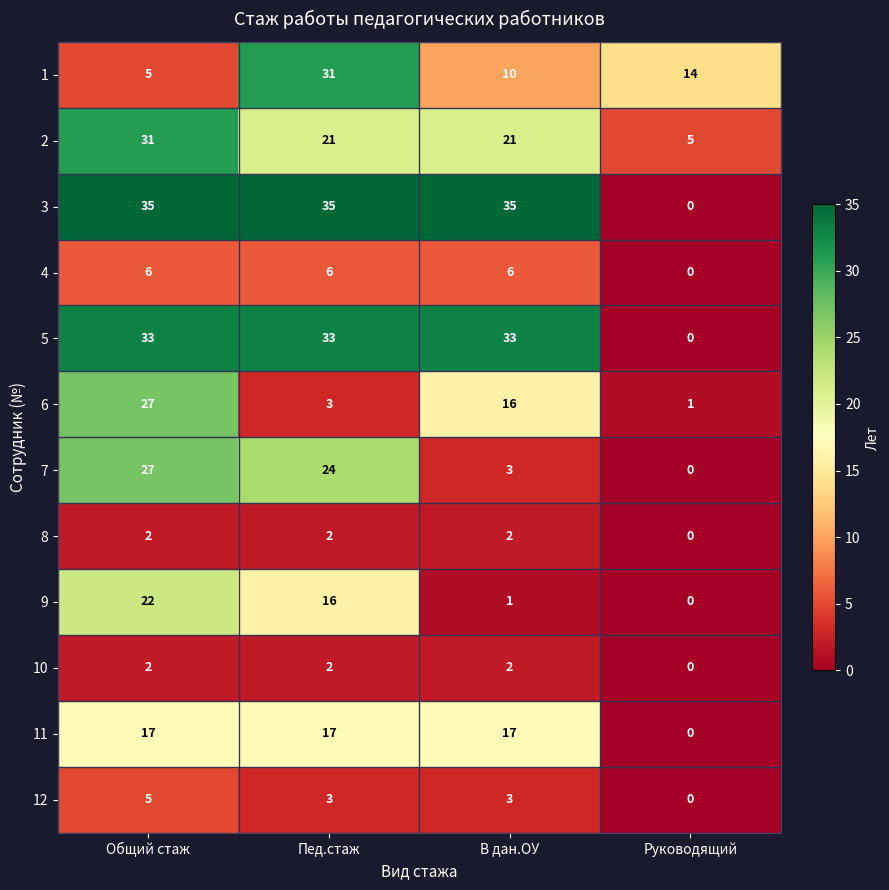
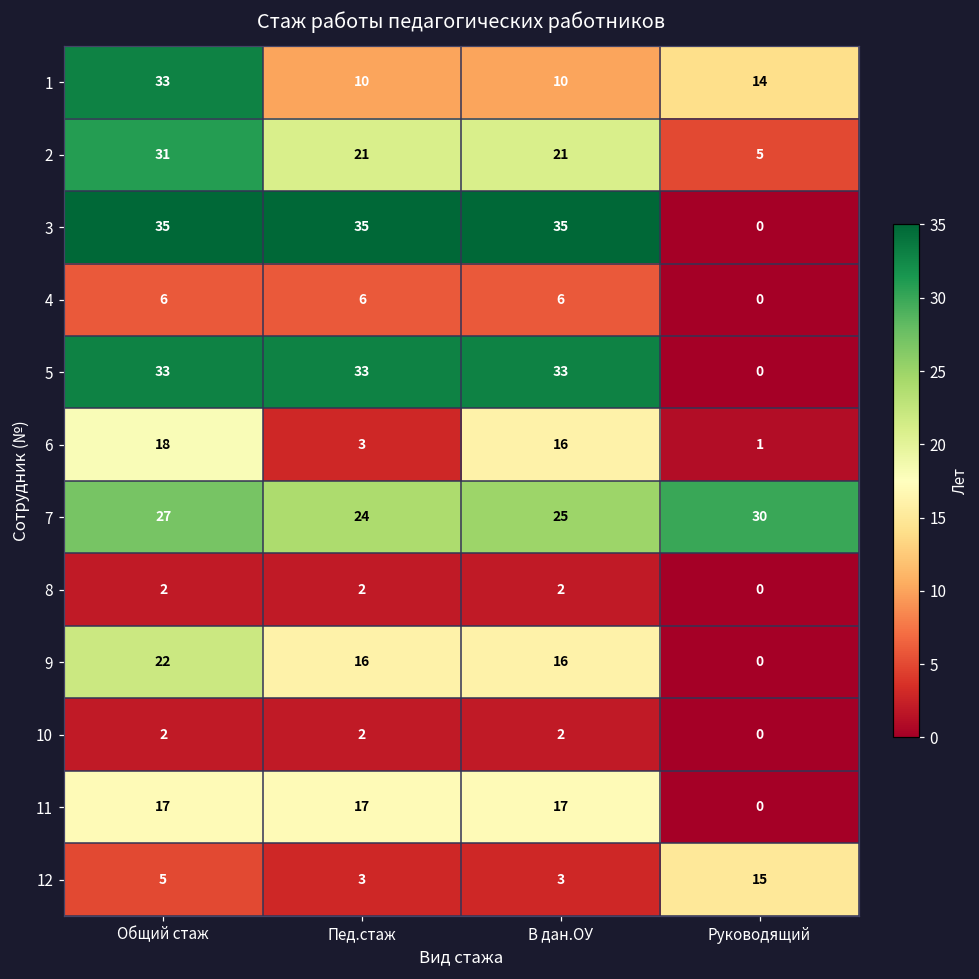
  {
    "1": {
-     "Общий стаж": 5,
-     "Пед.стаж": 31,
+     "Общий стаж": 33,
+     "Пед.стаж": 10,
      "В дан.ОУ": 10,
      "Руководящий": 14
    },
    "2": {
      "Общий стаж": 31,
      "Пед.стаж": 21,
      "В дан.ОУ": 21,
      "Руководящий": 5
    },
    "3": {
      "Общий стаж": 35,
      "Пед.стаж": 35,
      "В дан.ОУ": 35,
      "Руководящий": 0
    },
    "4": {
      "Общий стаж": 6,
      "Пед.стаж": 6,
      "В дан.ОУ": 6,
      "Руководящий": 0
    },
    "5": {
      "Общий стаж": 33,
      "Пед.стаж": 33,
      "В дан.ОУ": 33,
      "Руководящий": 0
    },
    "6": {
-     "Общий стаж": 27,
+     "Общий стаж": 18,
      "Пед.стаж": 3,
      "В дан.ОУ": 16,
      "Руководящий": 1
    },
    "7": {
      "Общий стаж": 27,
      "Пед.стаж": 24,
-     "В дан.ОУ": 3,
-     "Руководящий": 0
+     "В дан.ОУ": 25,
+     "Руководящий": 30
    },
    "8": {
      "Общий стаж": 2,
      "Пед.стаж": 2,
      "В дан.ОУ": 2,
      "Руководящий": 0
    },
    "9": {
      "Общий стаж": 22,
      "Пед.стаж": 16,
-     "В дан.ОУ": 1,
+     "В дан.ОУ": 16,
      "Руководящий": 0
    },
    "10": {
      "Общий стаж": 2,
      "Пед.стаж": 2,
      "В дан.ОУ": 2,
      "Руководящий": 0
    },
    "11": {
      "Общий стаж": 17,
      "Пед.стаж": 17,
      "В дан.ОУ": 17,
      "Руководящий": 0
    },
    "12": {
      "Общий стаж": 5,
      "Пед.стаж": 3,
      "В дан.ОУ": 3,
-     "Руководящий": 0
+     "Руководящий": 15
    }
  }
